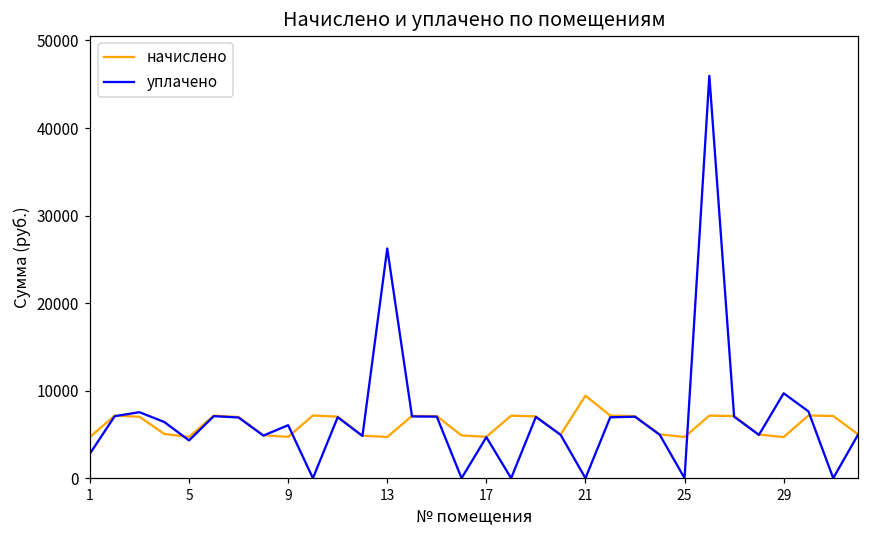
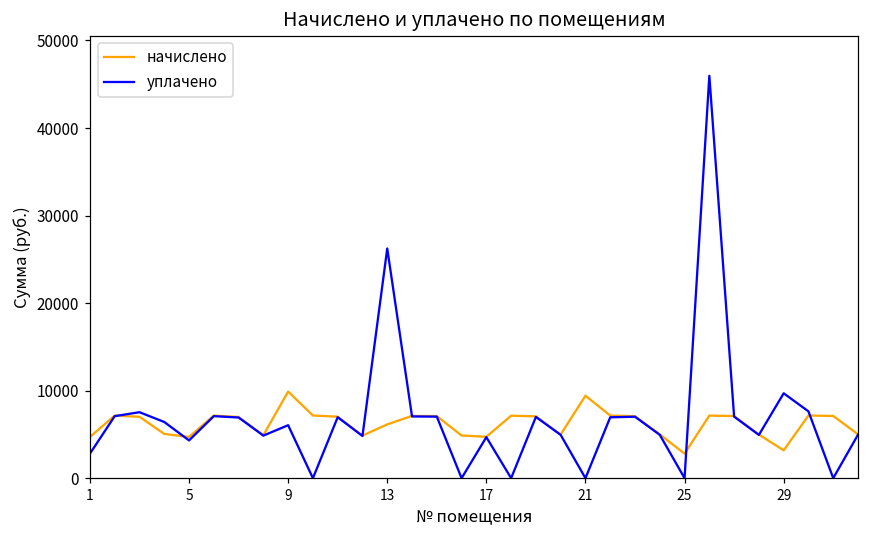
  {
    "начислено": {
      "1": 5000,
      "5": 5000,
-     "9": 5000,
-     "13": 5000,
+     "9": 10000,
+     "13": 6000,
      "21": 9000,
-     "25": 5000,
-     "29": 5000
+     "25": 3000,
+     "29": 3000
    },
    "уплачено": {
      "1": 3000,
      "5": 4000,
      "9": 6000,
      "13": 26000,
      "21": 0,
      "25": 0,
      "29": 10000
    }
  }
